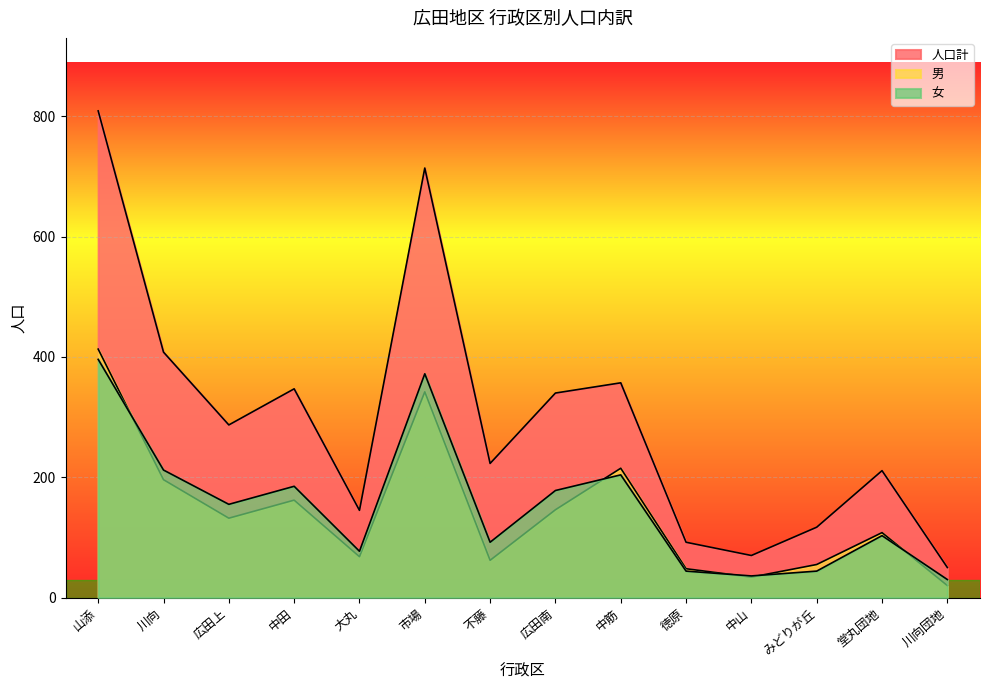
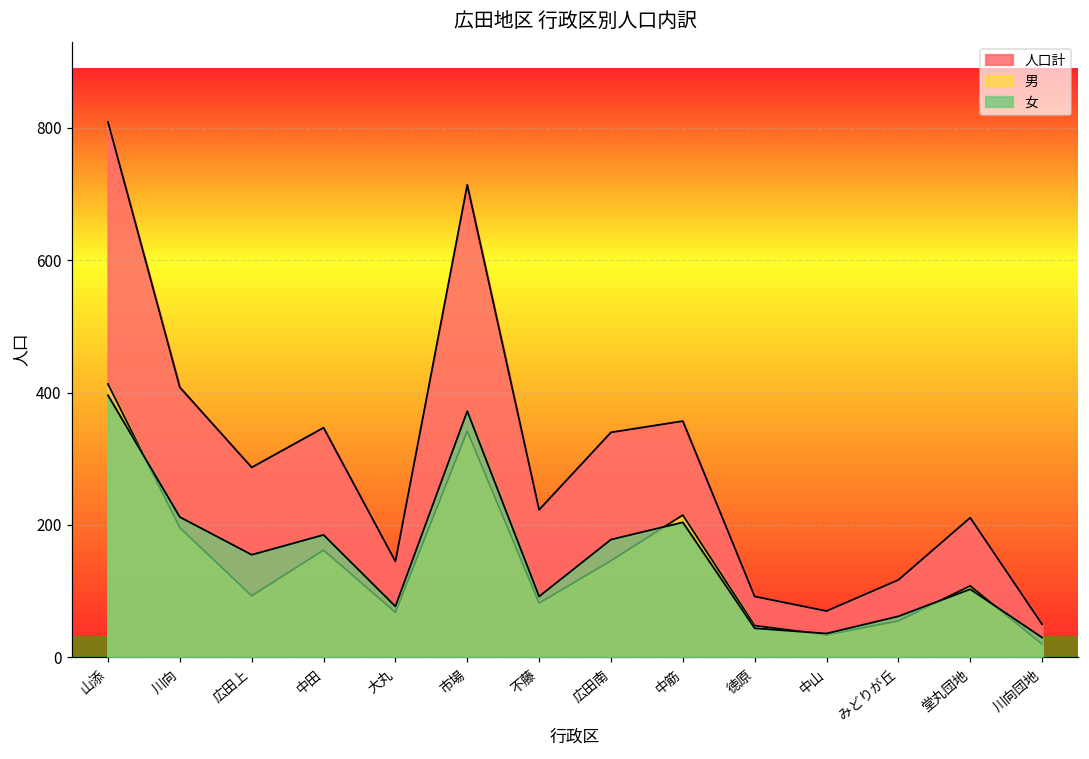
  {
    "人口計": {
      "山添": 810,
      "川向": 410,
      "広田上": 290,
      "中田": 350,
      "大丸": 150,
      "市場": 710,
      "不藤": 220,
      "広田南": 340,
      "中筋": 360,
      "徳原": 90,
      "中山": 70,
      "みどりが丘": 120,
      "堂丸団地": 210,
      "川向団地": 50
    },
    "男": {
      "山添": 410,
      "川向": 200,
-     "広田上": 130,
+     "広田上": 90,
      "中田": 160,
      "大丸": 70,
      "市場": 340,
-     "不藤": 60,
+     "不藤": 80,
      "広田南": 150,
      "中筋": 220,
      "みどりが丘": 60,
      "堂丸団地": 110
    },
    "女": {
      "山添": 400,
      "川向": 210,
      "広田上": 160,
      "中田": 190,
      "大丸": 80,
      "市場": 370,
      "不藤": 90,
      "広田南": 180,
      "中筋": 200,
-     "みどりが丘": 40,
+     "みどりが丘": 60,
      "堂丸団地": 100
    }
  }
